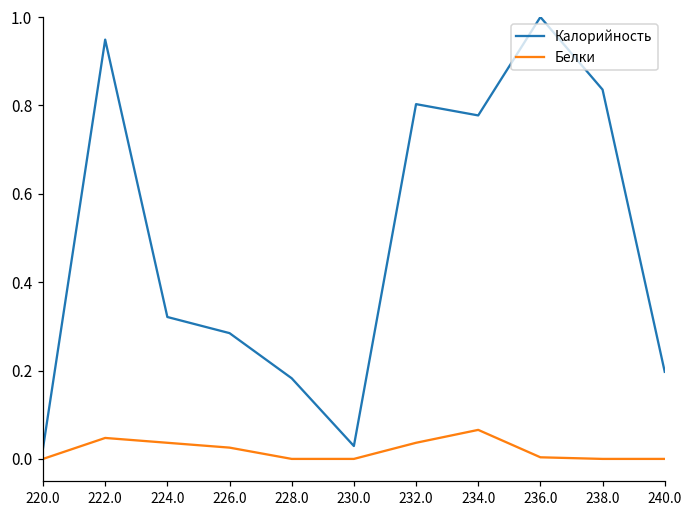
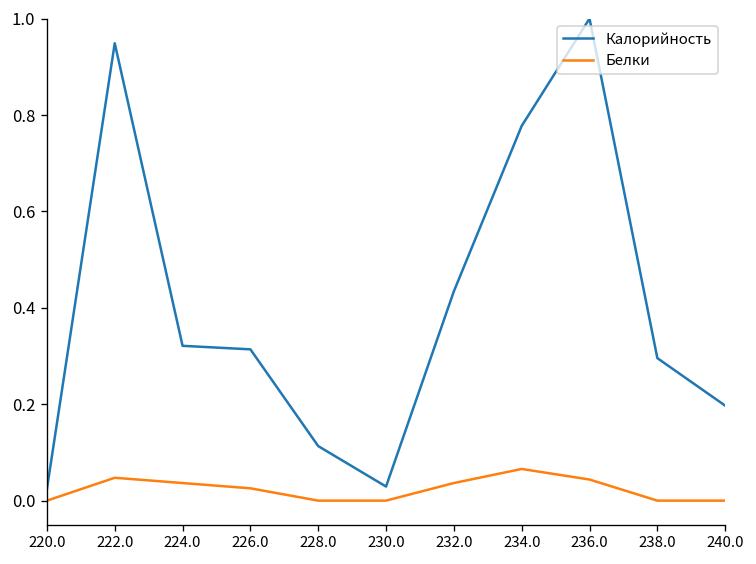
  {
    "Калорийность": {
      "220.0": 0.02,
      "222.0": 0.95,
      "224.0": 0.32,
-     "226.0": 0.28,
-     "228.0": 0.18,
+     "226.0": 0.31,
+     "228.0": 0.11,
      "230.0": 0.03,
-     "232.0": 0.80,
+     "232.0": 0.43,
      "234.0": 0.78,
      "236.0": 1.00,
-     "238.0": 0.84,
+     "238.0": 0.30,
      "240.0": 0.20
    },
    "Белки": {
      "220.0": 0.00,
      "222.0": 0.05,
      "224.0": 0.04,
      "226.0": 0.03,
      "228.0": 0.00,
      "230.0": 0.00,
      "232.0": 0.04,
      "234.0": 0.07,
-     "236.0": 0.00,
+     "236.0": 0.04,
      "238.0": 0.00,
      "240.0": 0.00
    }
  }
